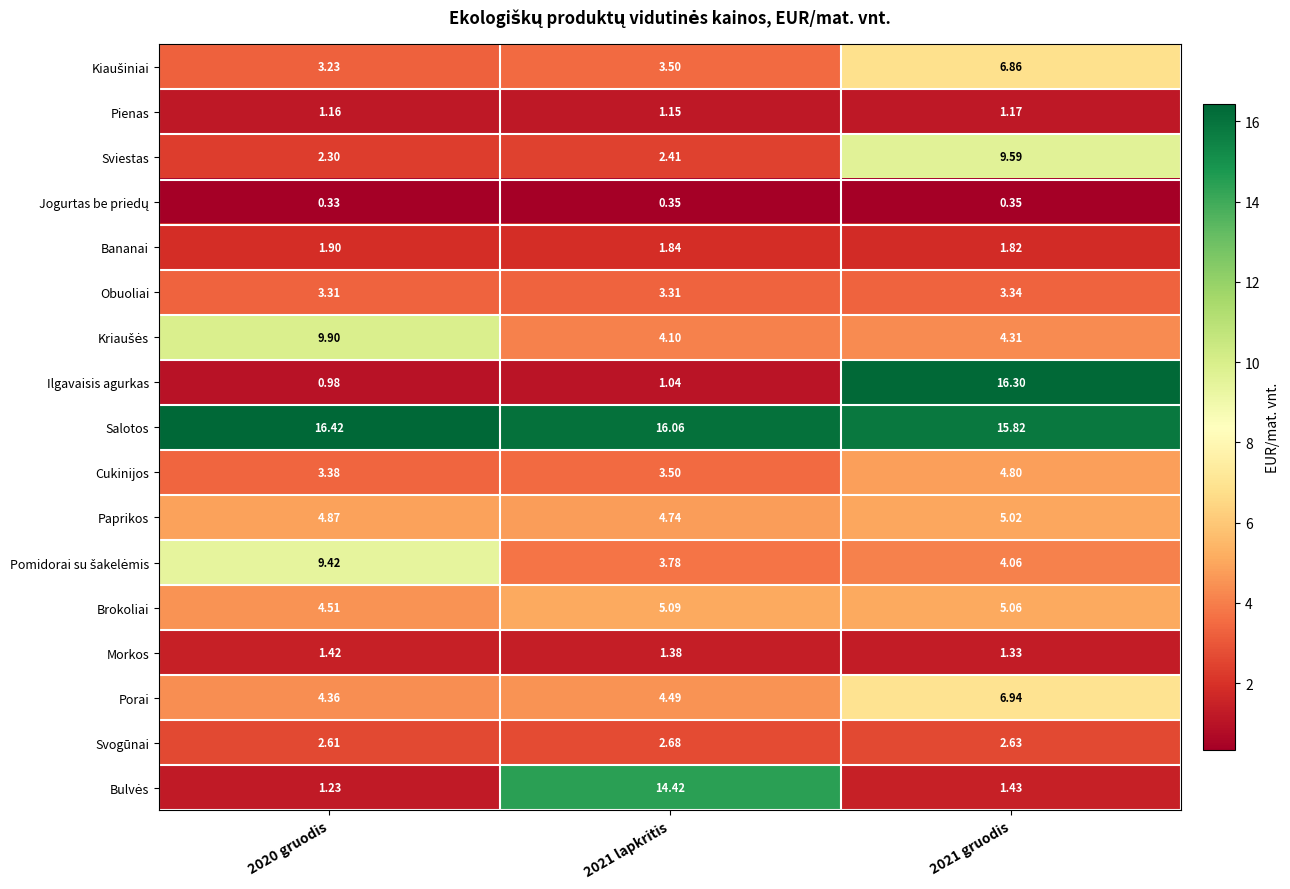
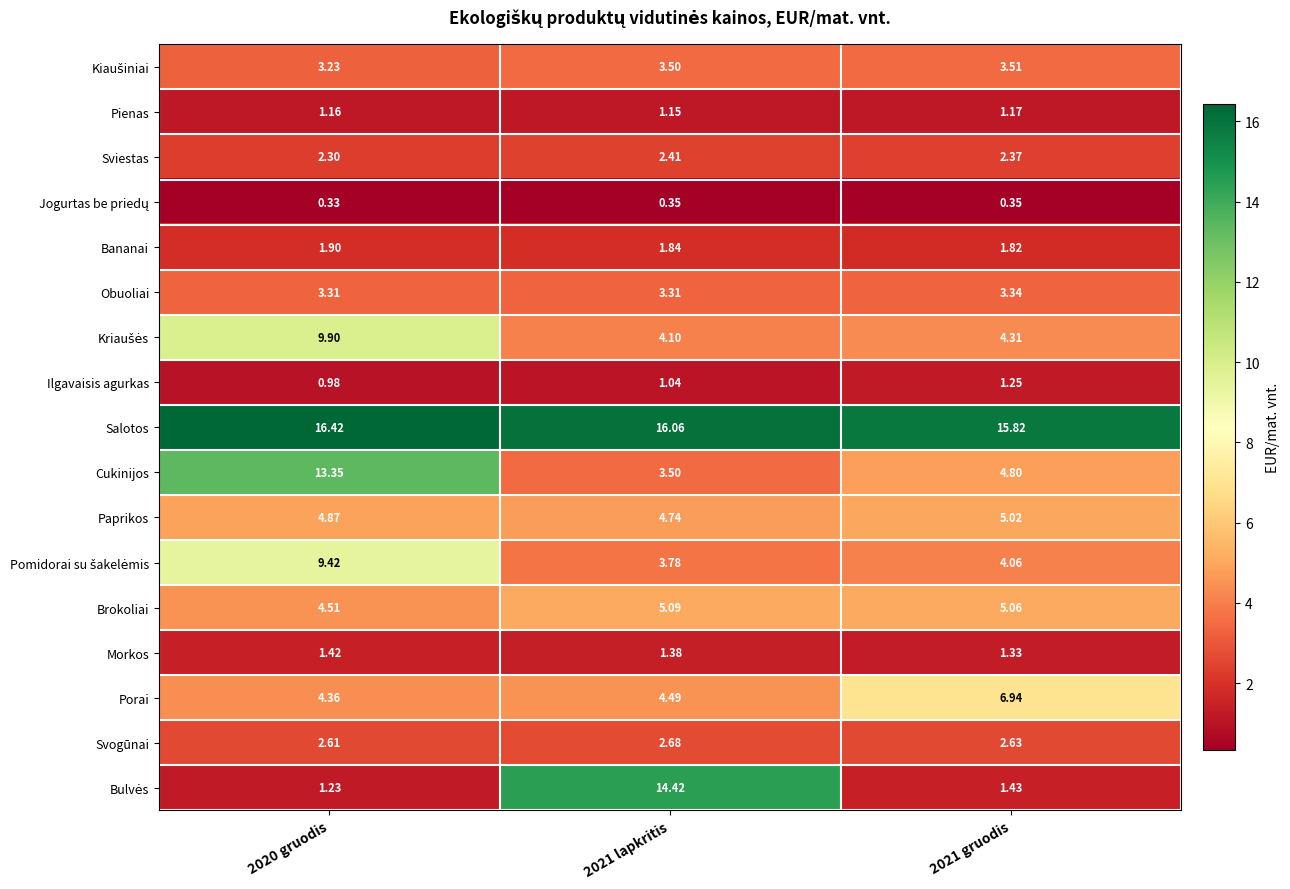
  {
    "Kiaušiniai": {
      "2020 gruodis": 3.23,
      "2021 lapkritis": 3.50,
-     "2021 gruodis": 6.86
+     "2021 gruodis": 3.51
    },
    "Pienas": {
      "2020 gruodis": 1.16,
      "2021 lapkritis": 1.15,
      "2021 gruodis": 1.17
    },
    "Sviestas": {
      "2020 gruodis": 2.30,
      "2021 lapkritis": 2.41,
-     "2021 gruodis": 9.59
+     "2021 gruodis": 2.37
    },
    "Jogurtas be priedų": {
      "2020 gruodis": 0.33,
      "2021 lapkritis": 0.35,
      "2021 gruodis": 0.35
    },
    "Bananai": {
      "2020 gruodis": 1.90,
      "2021 lapkritis": 1.84,
      "2021 gruodis": 1.82
    },
    "Obuoliai": {
      "2020 gruodis": 3.31,
      "2021 lapkritis": 3.31,
      "2021 gruodis": 3.34
    },
    "Kriaušės": {
      "2020 gruodis": 9.90,
      "2021 lapkritis": 4.10,
      "2021 gruodis": 4.31
    },
    "Ilgavaisis agurkas": {
      "2020 gruodis": 0.98,
      "2021 lapkritis": 1.04,
-     "2021 gruodis": 16.30
+     "2021 gruodis": 1.25
    },
    "Salotos": {
      "2020 gruodis": 16.42,
      "2021 lapkritis": 16.06,
      "2021 gruodis": 15.82
    },
    "Cukinijos": {
-     "2020 gruodis": 3.38,
+     "2020 gruodis": 13.35,
      "2021 lapkritis": 3.50,
      "2021 gruodis": 4.80
    },
    "Paprikos": {
      "2020 gruodis": 4.87,
      "2021 lapkritis": 4.74,
      "2021 gruodis": 5.02
    },
    "Pomidorai su šakelėmis": {
      "2020 gruodis": 9.42,
      "2021 lapkritis": 3.78,
      "2021 gruodis": 4.06
    },
    "Brokoliai": {
      "2020 gruodis": 4.51,
      "2021 lapkritis": 5.09,
      "2021 gruodis": 5.06
    },
    "Morkos": {
      "2020 gruodis": 1.42,
      "2021 lapkritis": 1.38,
      "2021 gruodis": 1.33
    },
    "Porai": {
      "2020 gruodis": 4.36,
      "2021 lapkritis": 4.49,
      "2021 gruodis": 6.94
    },
    "Svogūnai": {
      "2020 gruodis": 2.61,
      "2021 lapkritis": 2.68,
      "2021 gruodis": 2.63
    },
    "Bulvės": {
      "2020 gruodis": 1.23,
      "2021 lapkritis": 14.42,
      "2021 gruodis": 1.43
    }
  }
